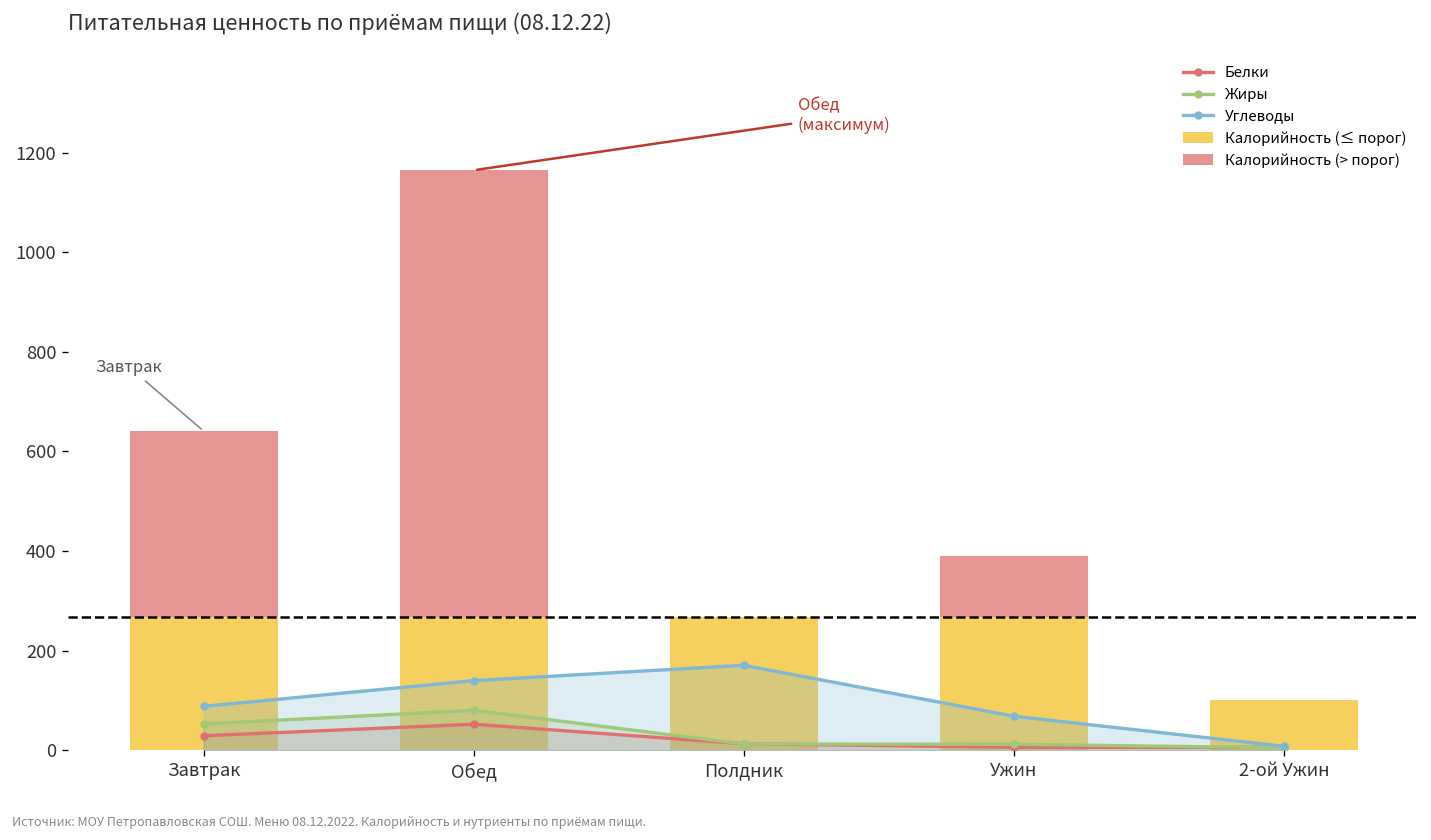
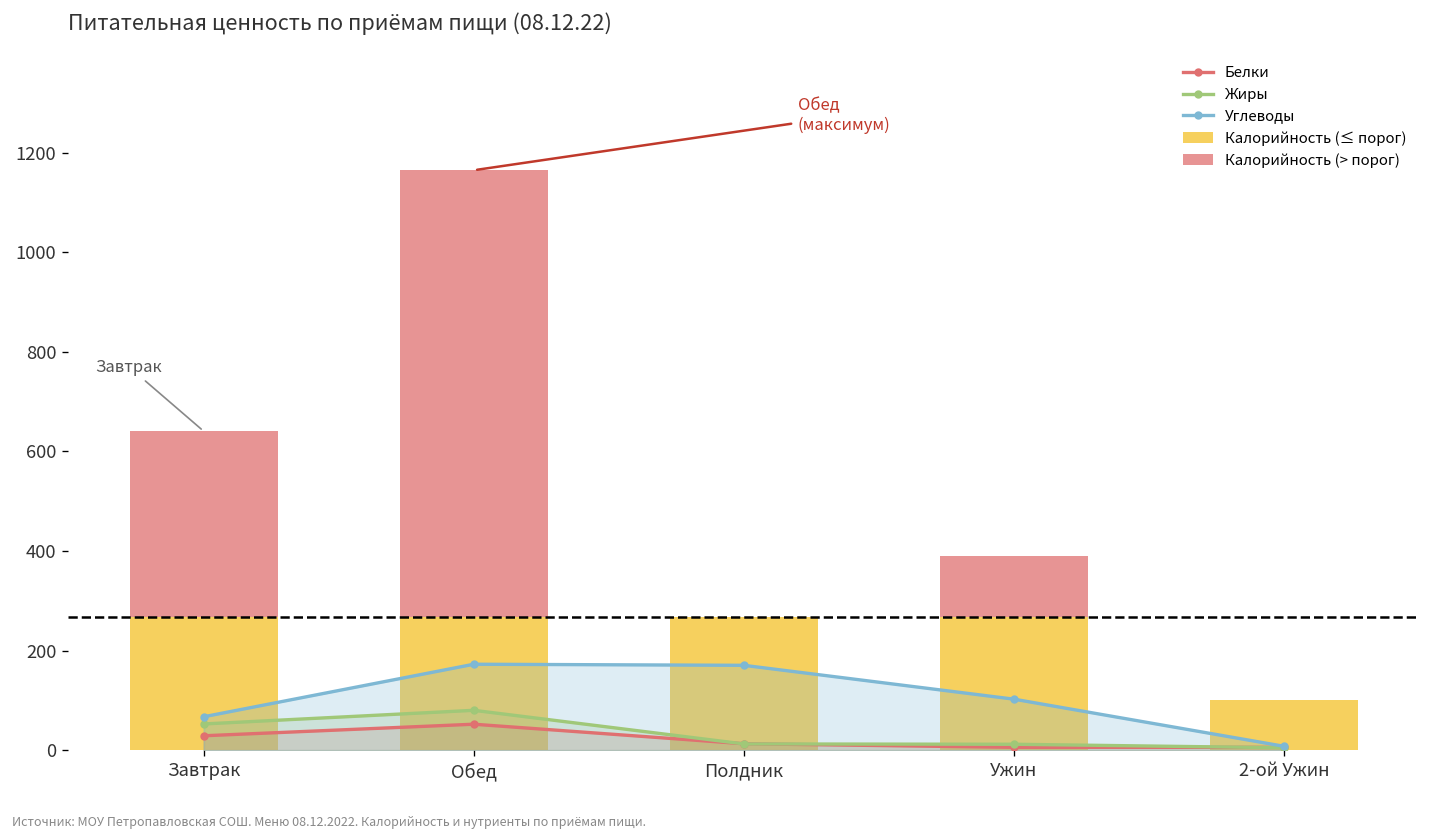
  {
    "Калорийность (≤ порог)": {
      "Завтрак": 270,
      "Обед": 270,
      "Полдник": 270,
      "Ужин": 270,
      "2-ой Ужин": 100
    },
    "Жиры": {
      "Завтрак": 50,
      "Обед": 80
    },
    "Углеводы": {
-     "Завтрак": 90,
-     "Обед": 140,
+     "Завтрак": 70,
+     "Обед": 170,
      "Полдник": 170,
-     "Ужин": 70
+     "Ужин": 100
    }
  }
